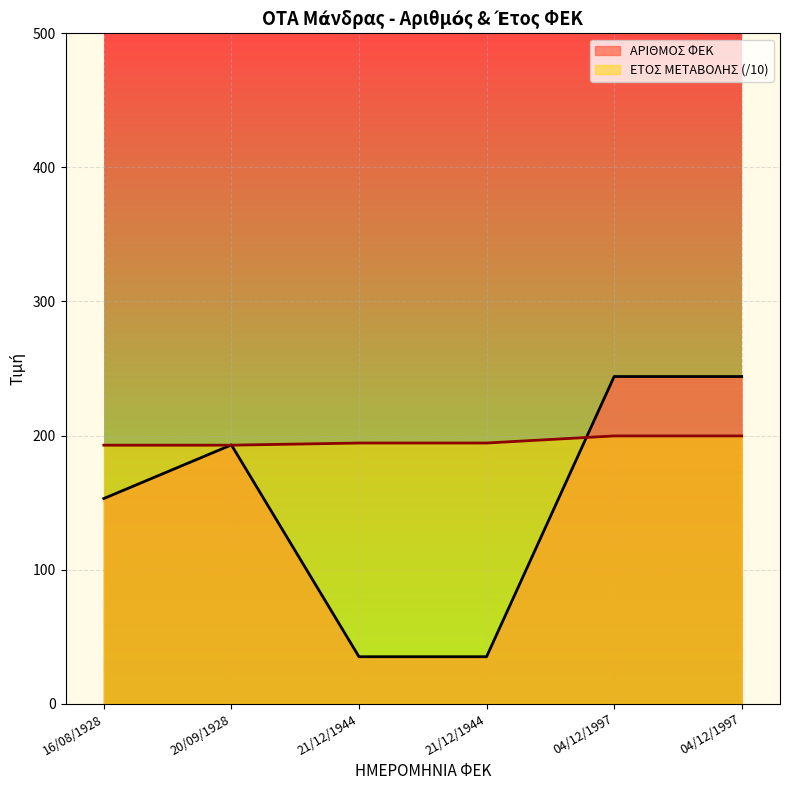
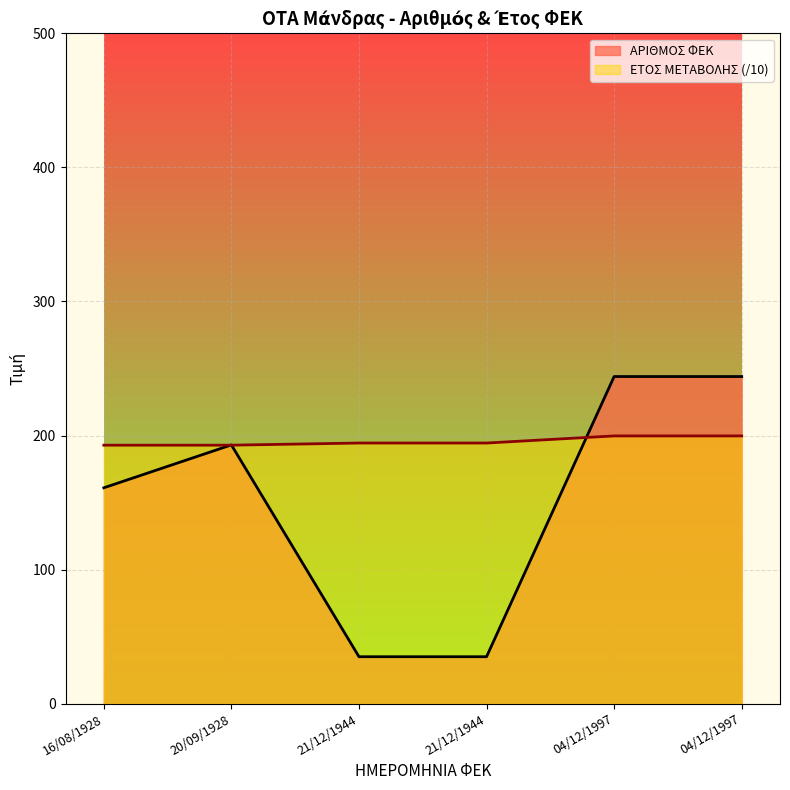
  {
    "ΑΡΙΘΜΟΣ ΦΕΚ": {
-     "16/08/1928": 153
+     "16/08/1928": 161
    },
    "ΕΤΟΣ ΜΕΤΑΒΟΛΗΣ (/10)": {
      "16/08/1928": 193
    }
  }
